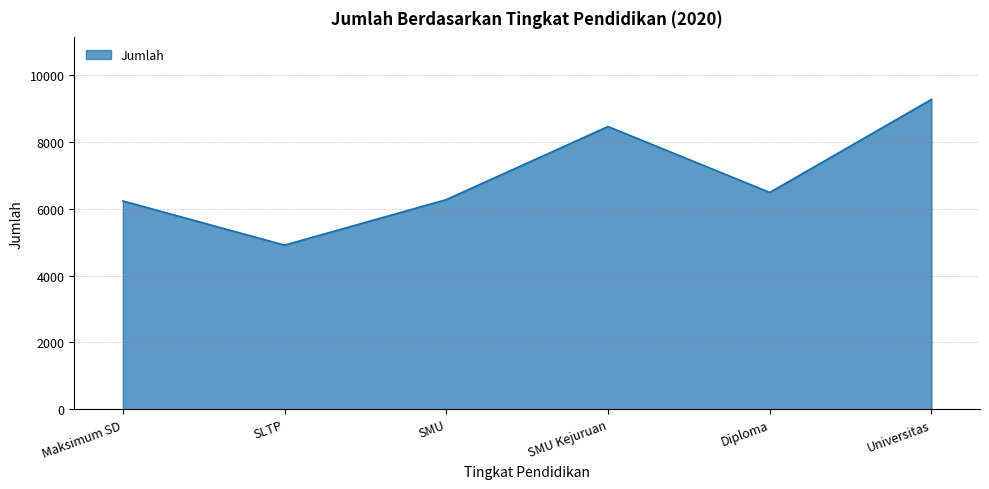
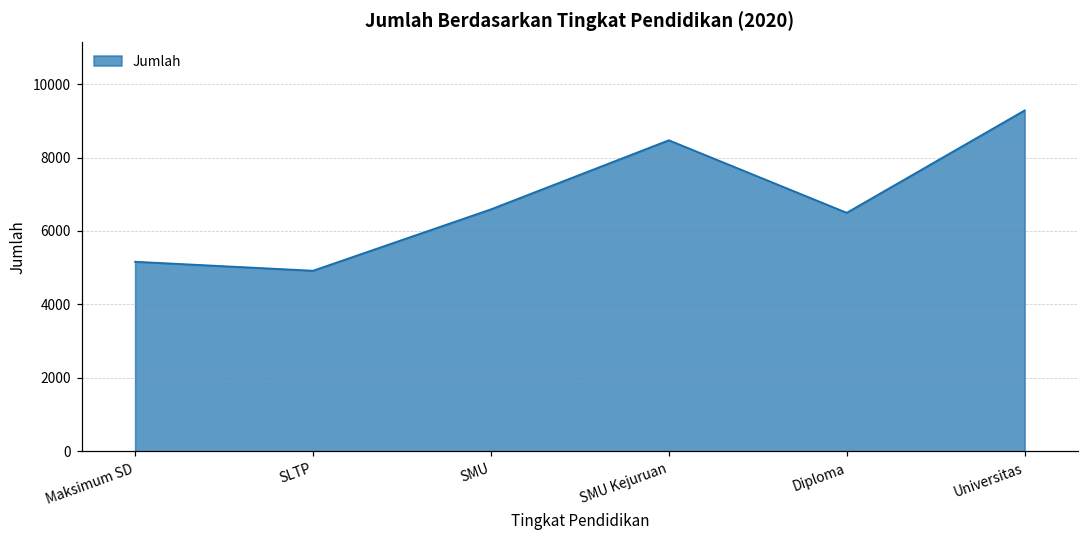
  {
-   "Maksimum SD": 6200,
+   "Maksimum SD": 5200,
    "SLTP": 4900,
-   "SMU": 6300,
+   "SMU": 6600,
    "SMU Kejuruan": 8500,
    "Diploma": 6500,
    "Universitas": 9300
  }
